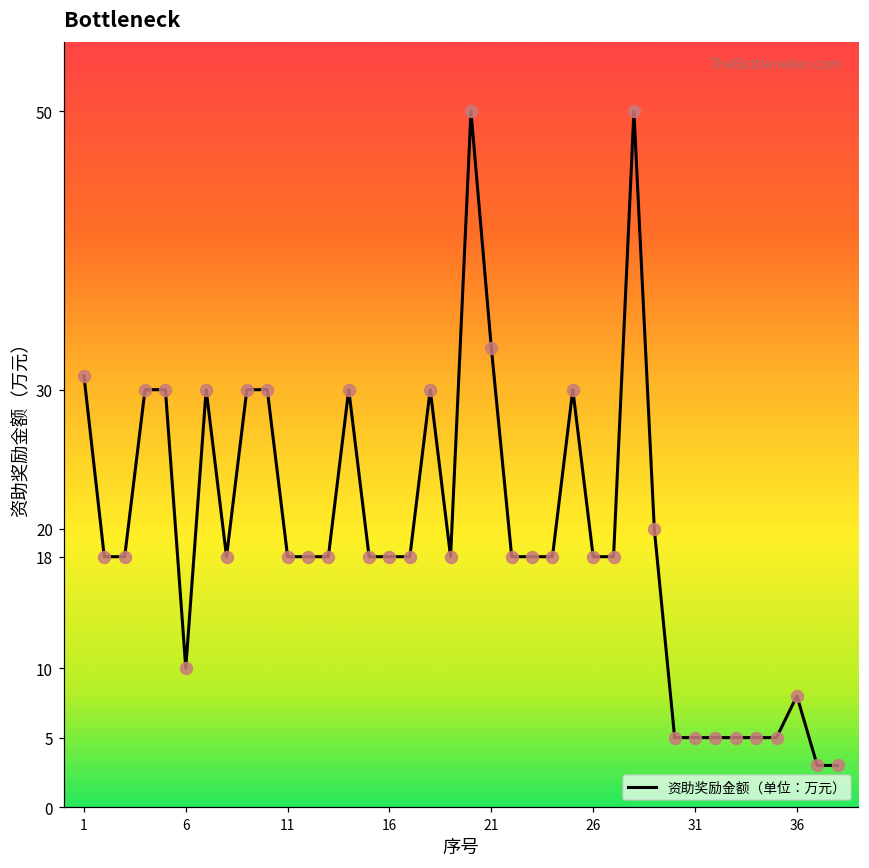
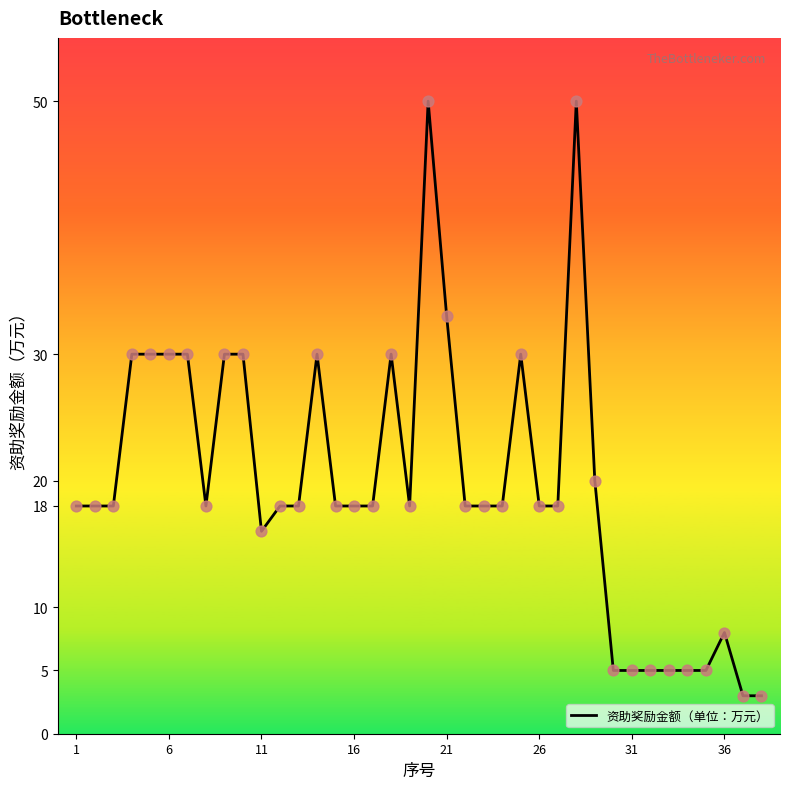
  {
-   "1": 31,
-   "6": 10,
-   "11": 18,
+   "1": 18,
+   "6": 30,
+   "11": 16,
    "16": 18,
    "21": 33,
    "26": 18,
    "31": 5,
    "36": 8
  }
